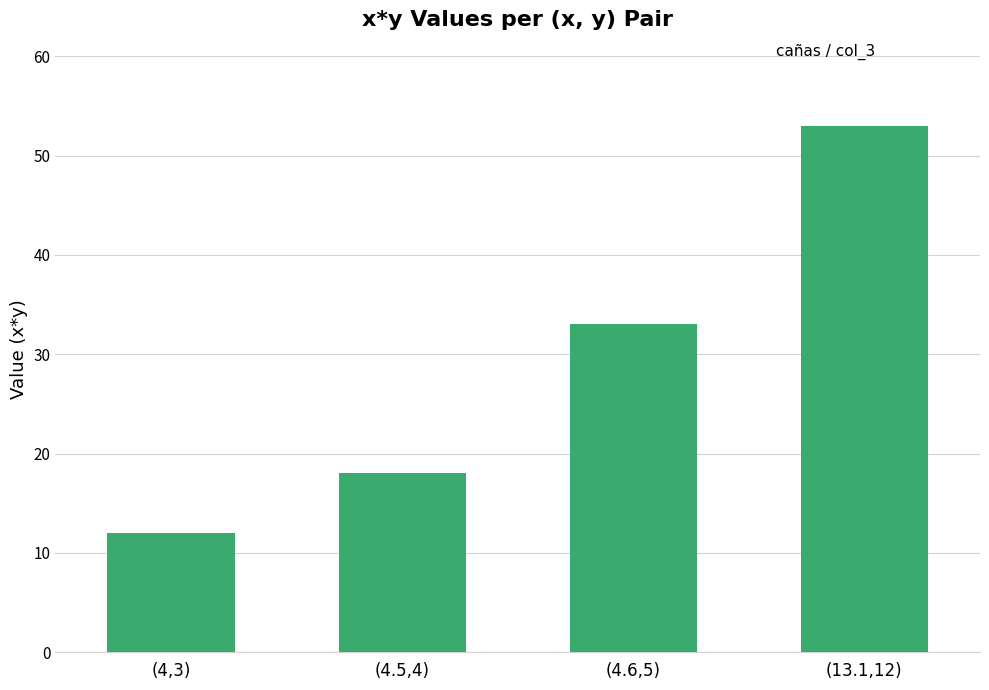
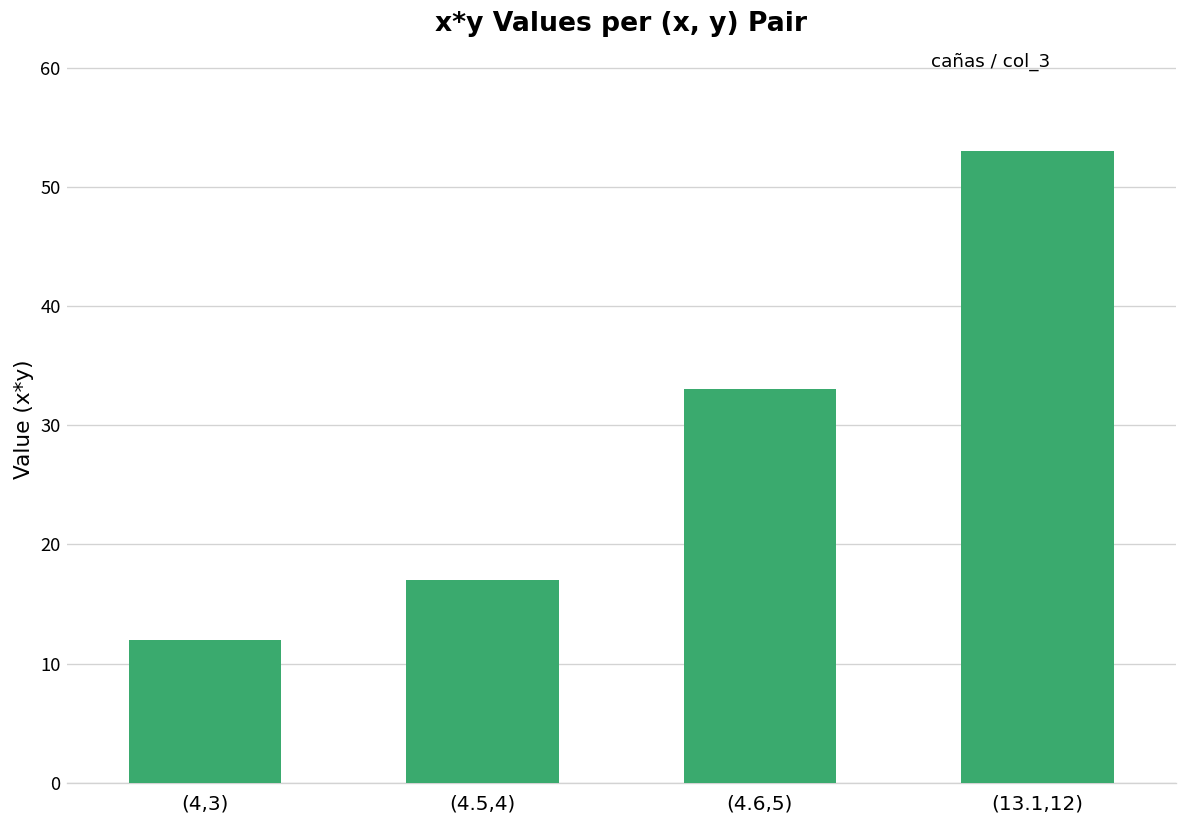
  {
    "(4,3)": 12,
-   "(4.5,4)": 18,
+   "(4.5,4)": 17,
    "(4.6,5)": 33,
    "(13.1,12)": 53
  }
